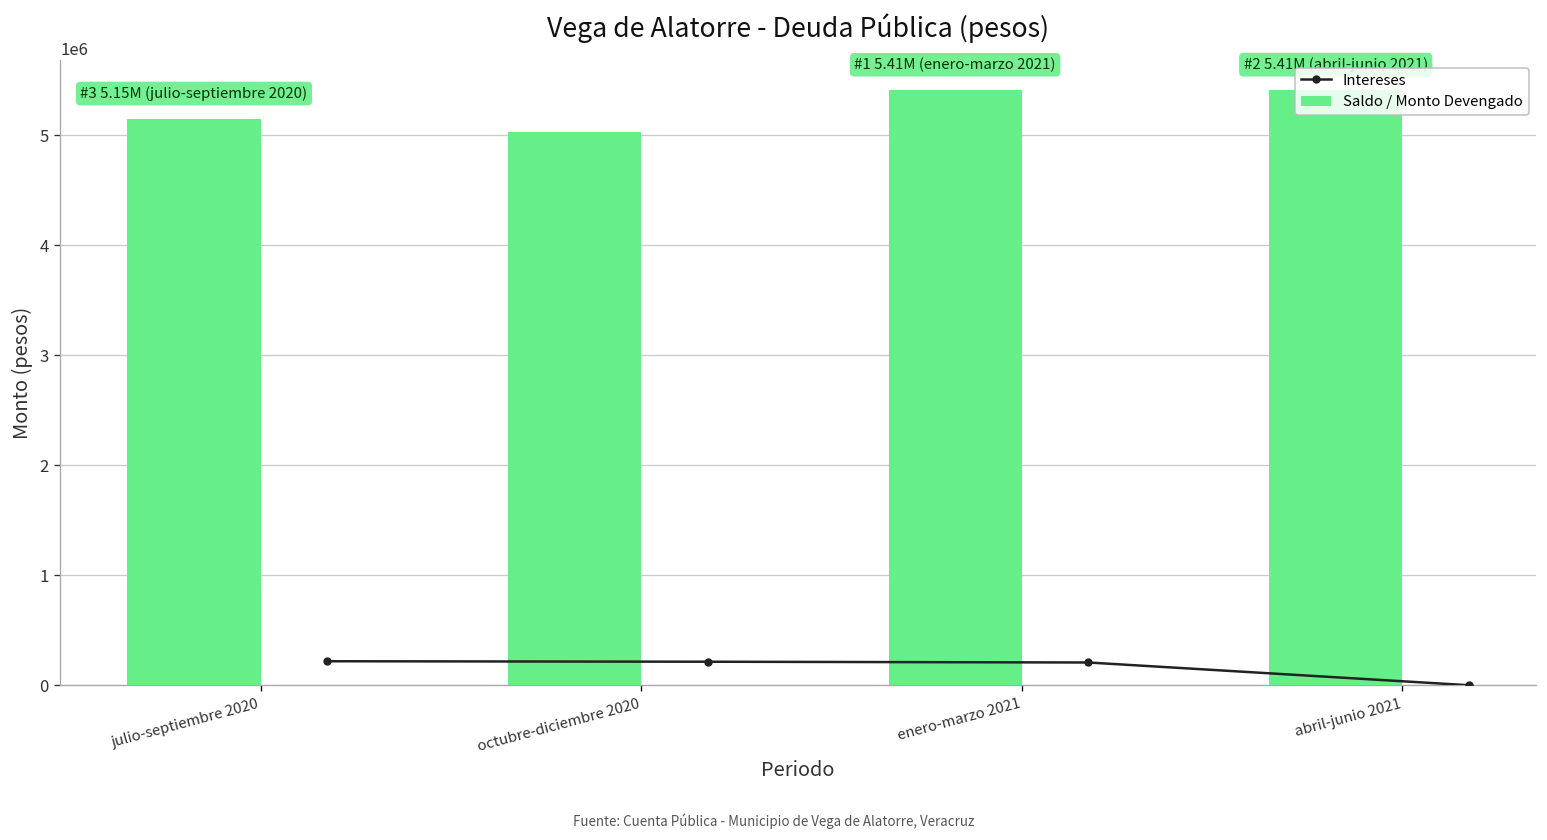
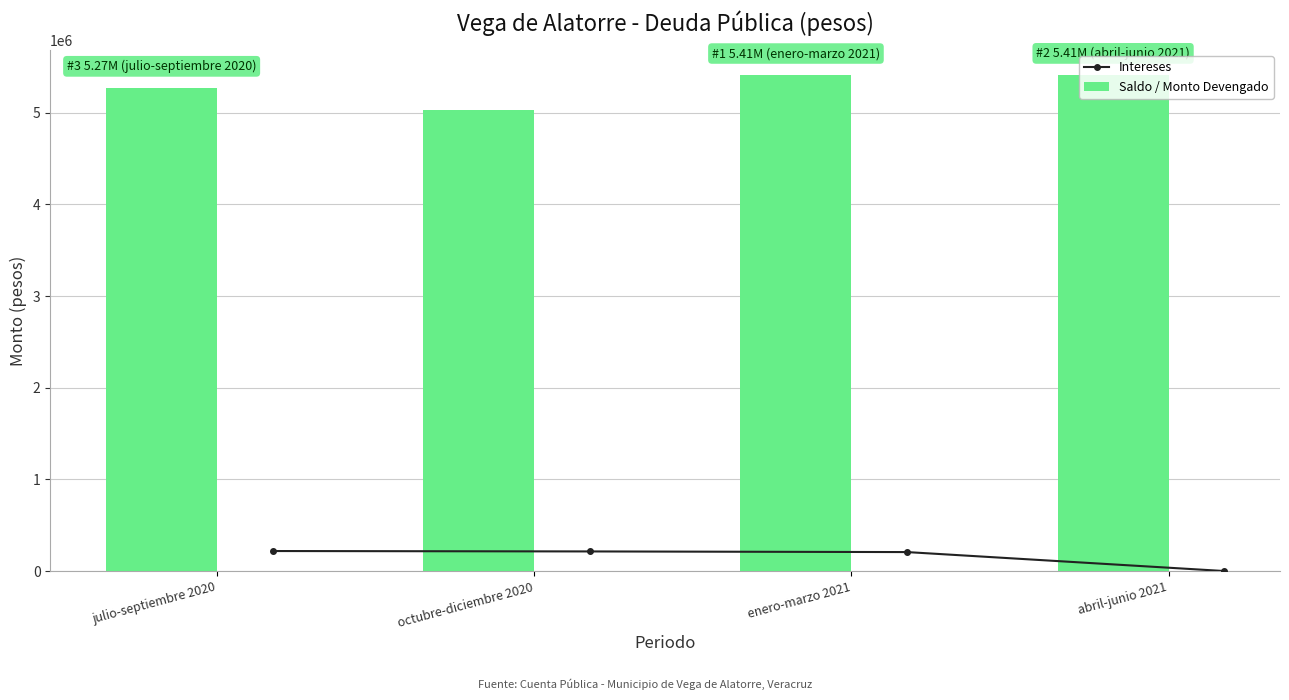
  {
    "Saldo / Monto Devengado": {
-     "julio-septiembre 2020": "5.15M"
+     "julio-septiembre 2020": "5.27M"
    }
  }
